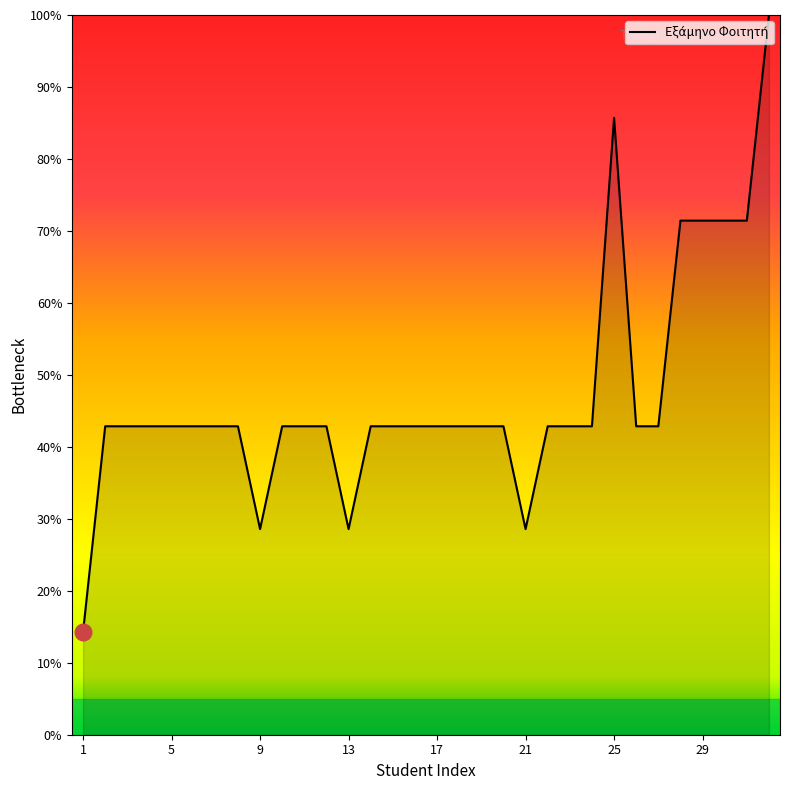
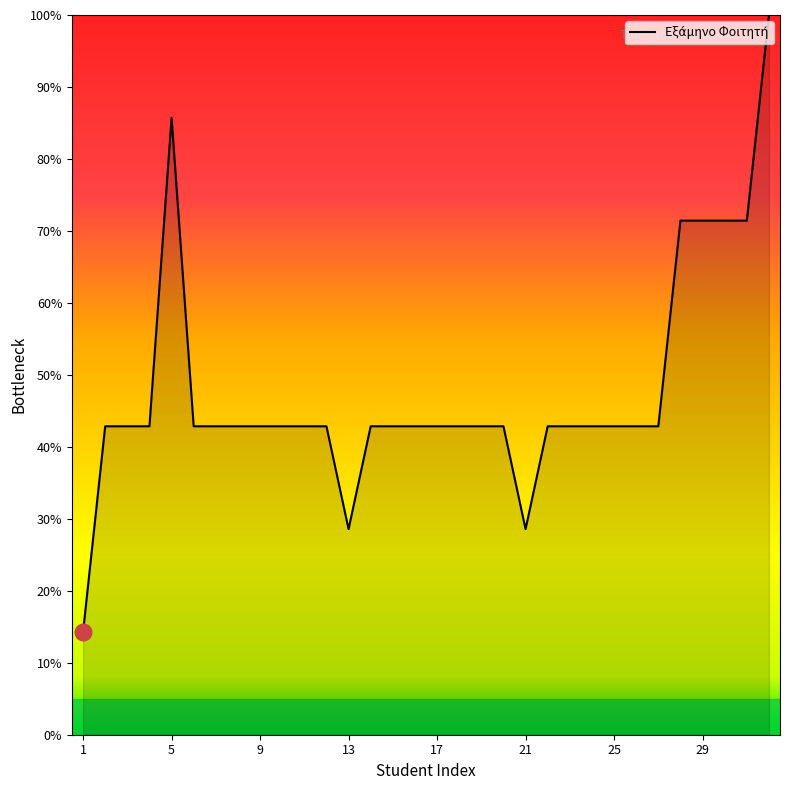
  {
    "Εξάμηνο Φοιτητή": {
-     "5": "43%",
-     "9": "29%",
+     "5": "86%",
+     "9": "43%",
      "13": "29%",
      "17": "43%",
      "21": "29%",
-     "25": "86%",
+     "25": "43%",
      "29": "71%"
    }
  }
